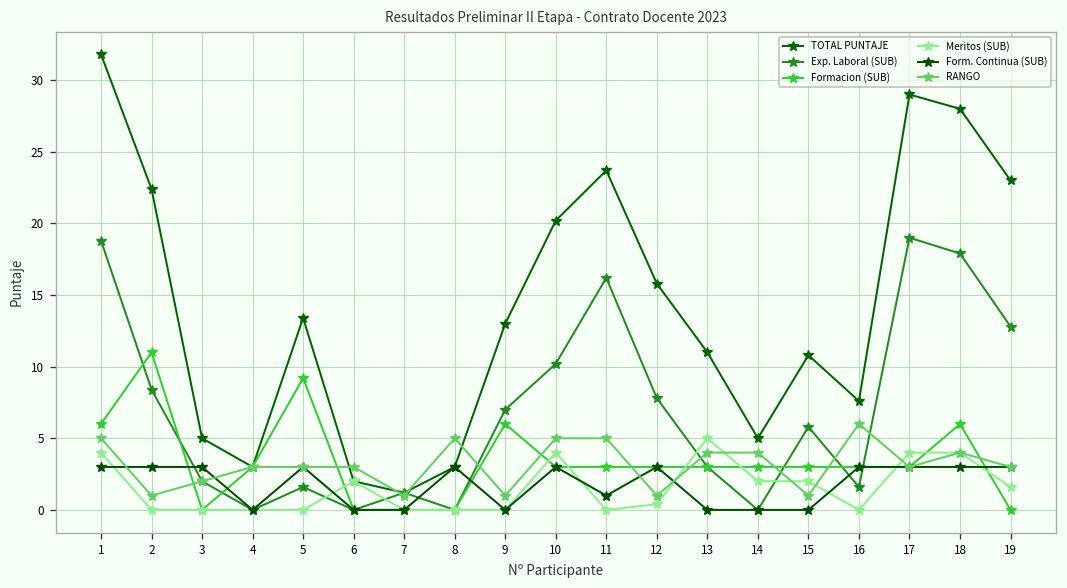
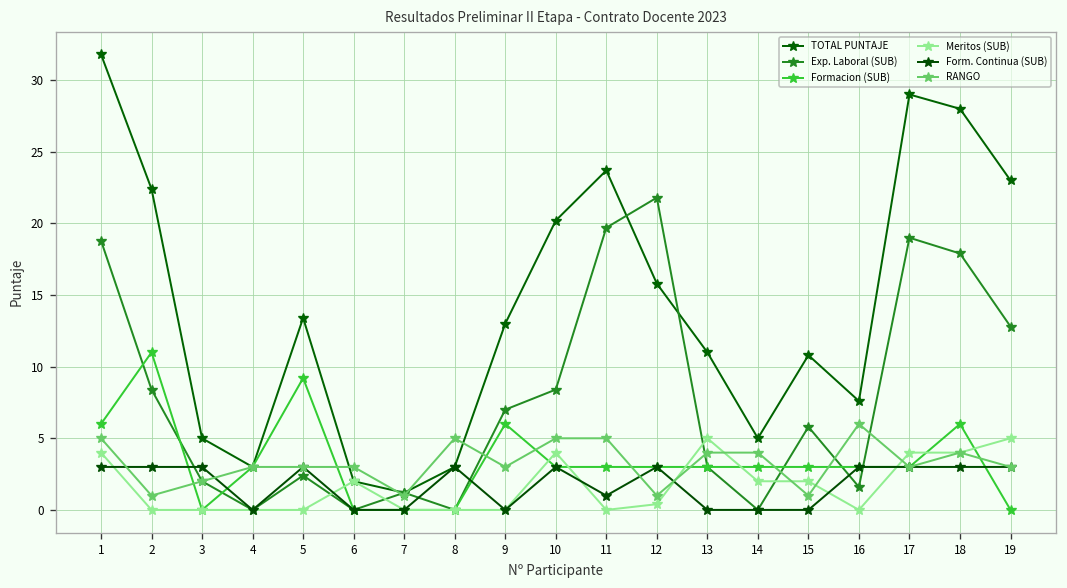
  {
    "Exp. Laboral (SUB)": {
      "1": 18.8,
      "2": 8.4,
-     "5": 1.6,
+     "5": 2.4,
      "9": 7.0,
-     "10": 10.2,
-     "11": 16.2,
-     "12": 7.8,
+     "10": 8.4,
+     "11": 19.7,
+     "12": 21.8,
      "15": 5.8,
      "16": 1.6,
      "17": 19.0,
      "18": 17.9,
      "19": 12.8
    },
    "Formacion (SUB)": {
      "1": 6.0,
      "2": 11.0,
      "5": 9.2,
      "9": 6.0,
      "11": 3.0,
      "14": 3.0,
      "15": 3.0,
      "18": 6.0,
      "19": 0.0
    },
    "Meritos (SUB)": {
      "1": 4.0,
      "2": 0.0,
      "5": 0.0,
      "10": 4.0,
      "11": 0.0,
      "12": 0.4,
      "13": 5.0,
      "14": 2.0,
      "15": 2.0,
      "16": 0.0,
      "17": 4.0,
-     "19": 1.6
+     "19": 5.0
    },
    "RANGO": {
      "1": 5,
      "2": 1,
      "6": 3,
      "8": 5,
-     "9": 1,
+     "9": 3,
      "10": 5,
      "11": 5,
      "12": 1,
      "13": 4,
      "14": 4,
      "15": 1,
      "16": 6
    }
  }
